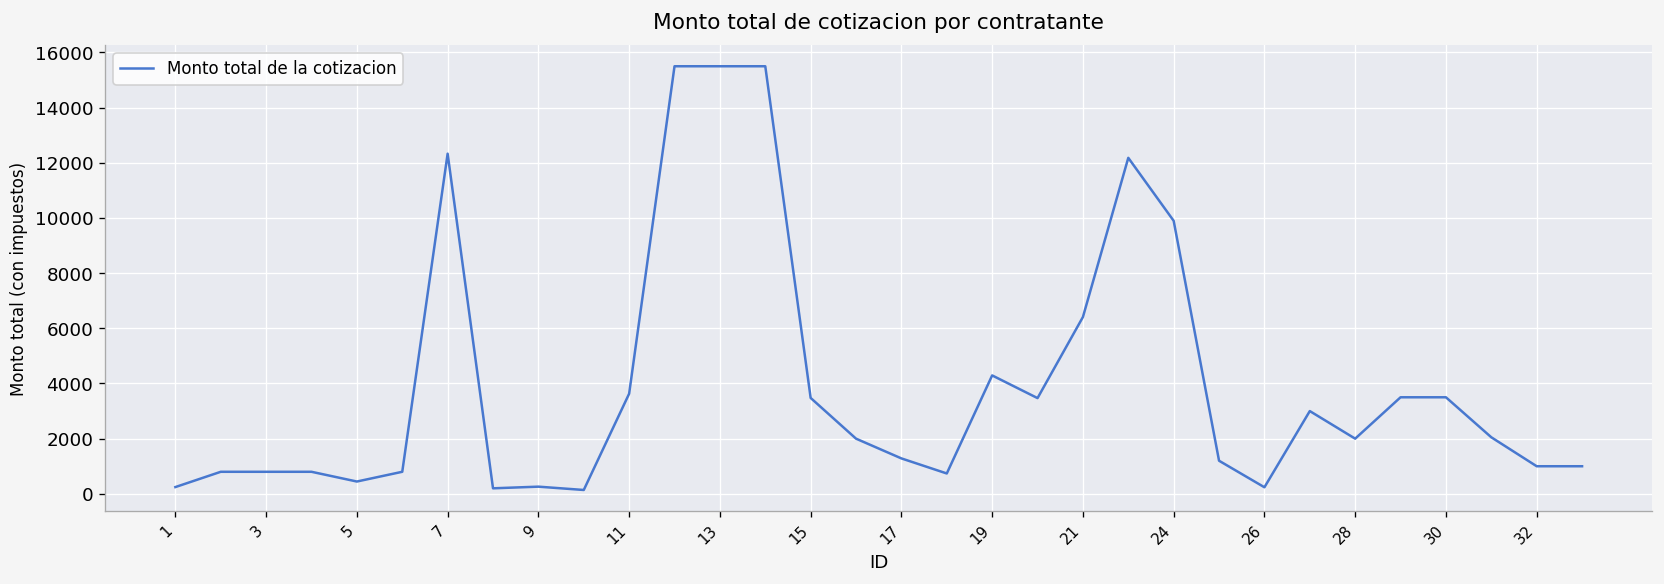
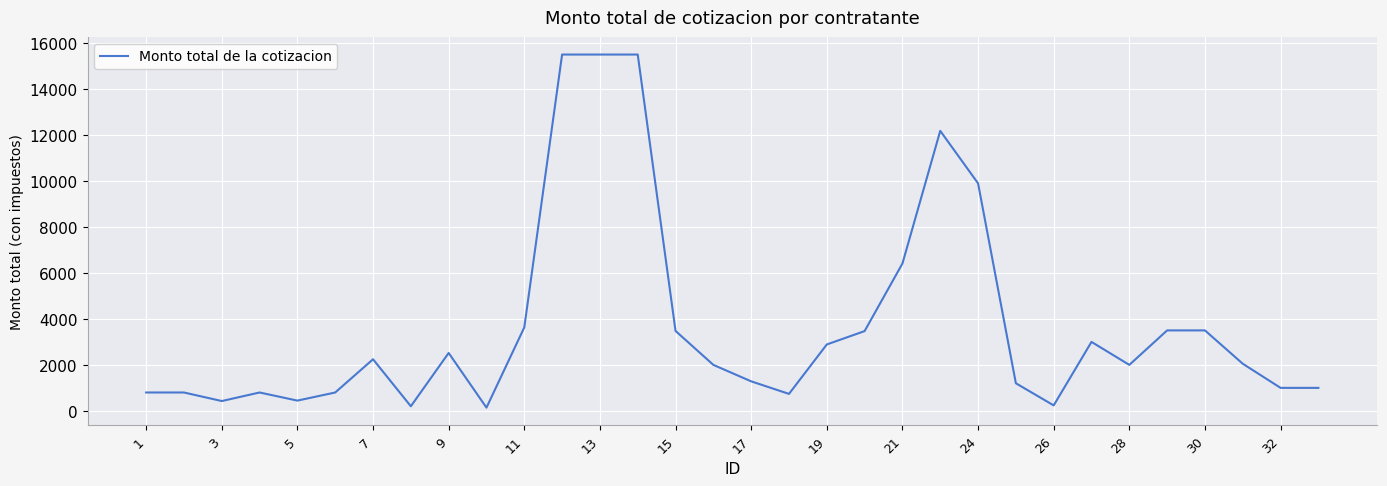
  {
-   "1": 200,
-   "3": 800,
+   "1": 800,
+   "3": 400,
    "5": 400,
-   "7": 12300,
-   "9": 300,
+   "7": 2200,
+   "9": 2500,
    "11": 3600,
    "13": 15500,
    "15": 3500,
    "17": 1300,
-   "19": 4300,
+   "19": 2900,
    "21": 6400,
    "24": 9900,
    "26": 200,
    "28": 2000,
    "30": 3500,
    "32": 1000
  }
